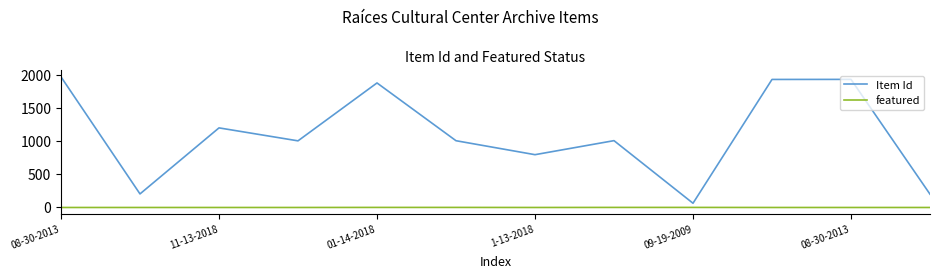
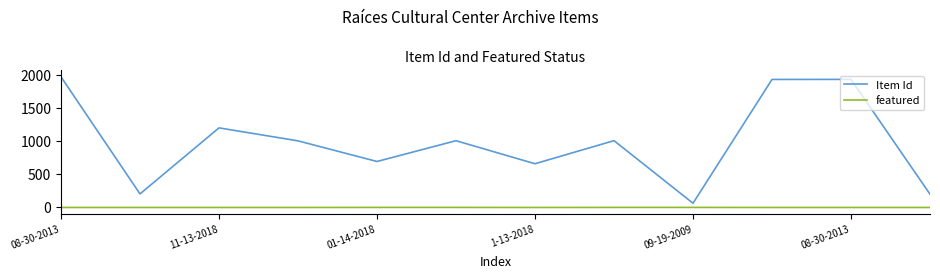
  {
    "Item Id": {
      "11-13-2018": 1200,
-     "01-14-2018": 1900,
-     "1-13-2018": 800,
+     "01-14-2018": 700,
+     "1-13-2018": 700,
      "09-19-2009": 100
    },
    "featured": {
      "11-13-2018": 0,
      "01-14-2018": 0,
      "1-13-2018": 0,
      "09-19-2009": 0
    }
  }
